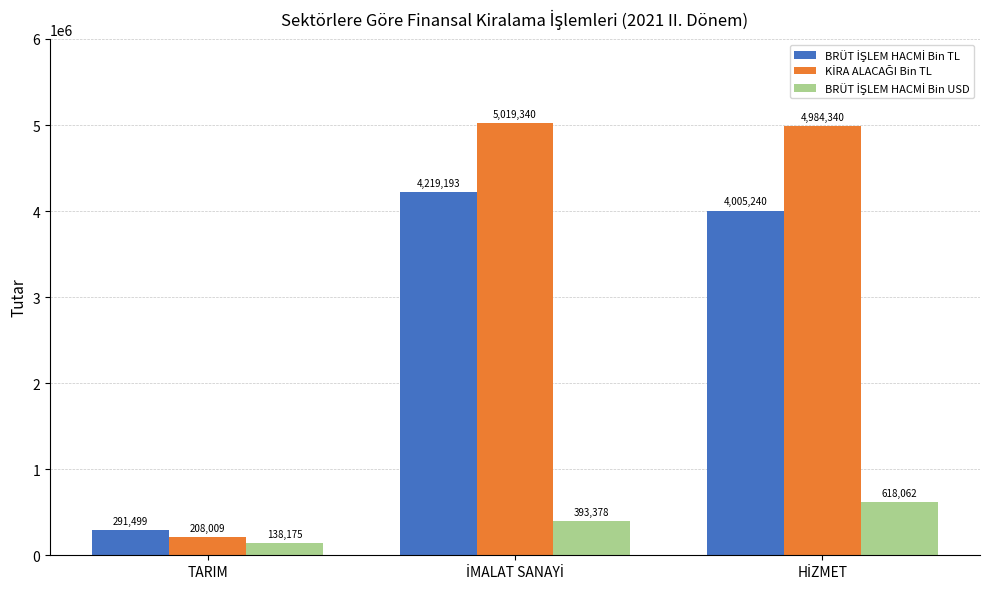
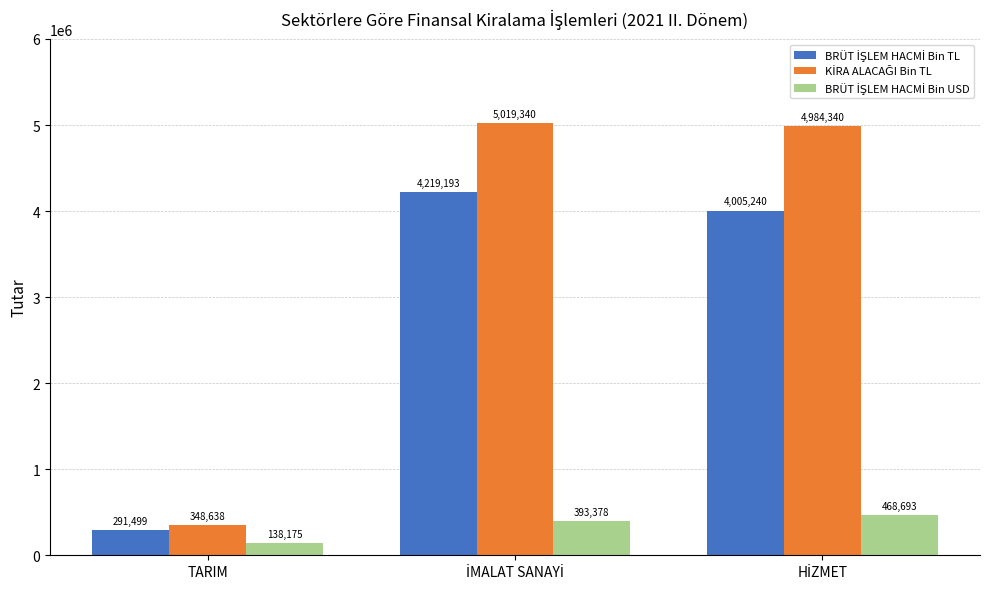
  {
    "BRÜT İŞLEM HACMİ Bin TL": {
      "TARIM": "291,499",
      "İMALAT SANAYİ": "4,219,193",
      "HİZMET": "4,005,240"
    },
    "KİRA ALACAĞI Bin TL": {
-     "TARIM": "208,009",
+     "TARIM": "348,638",
      "İMALAT SANAYİ": "5,019,340",
      "HİZMET": "4,984,340"
    },
    "BRÜT İŞLEM HACMİ Bin USD": {
      "TARIM": "138,175",
      "İMALAT SANAYİ": "393,378",
-     "HİZMET": "618,062"
+     "HİZMET": "468,693"
    }
  }
